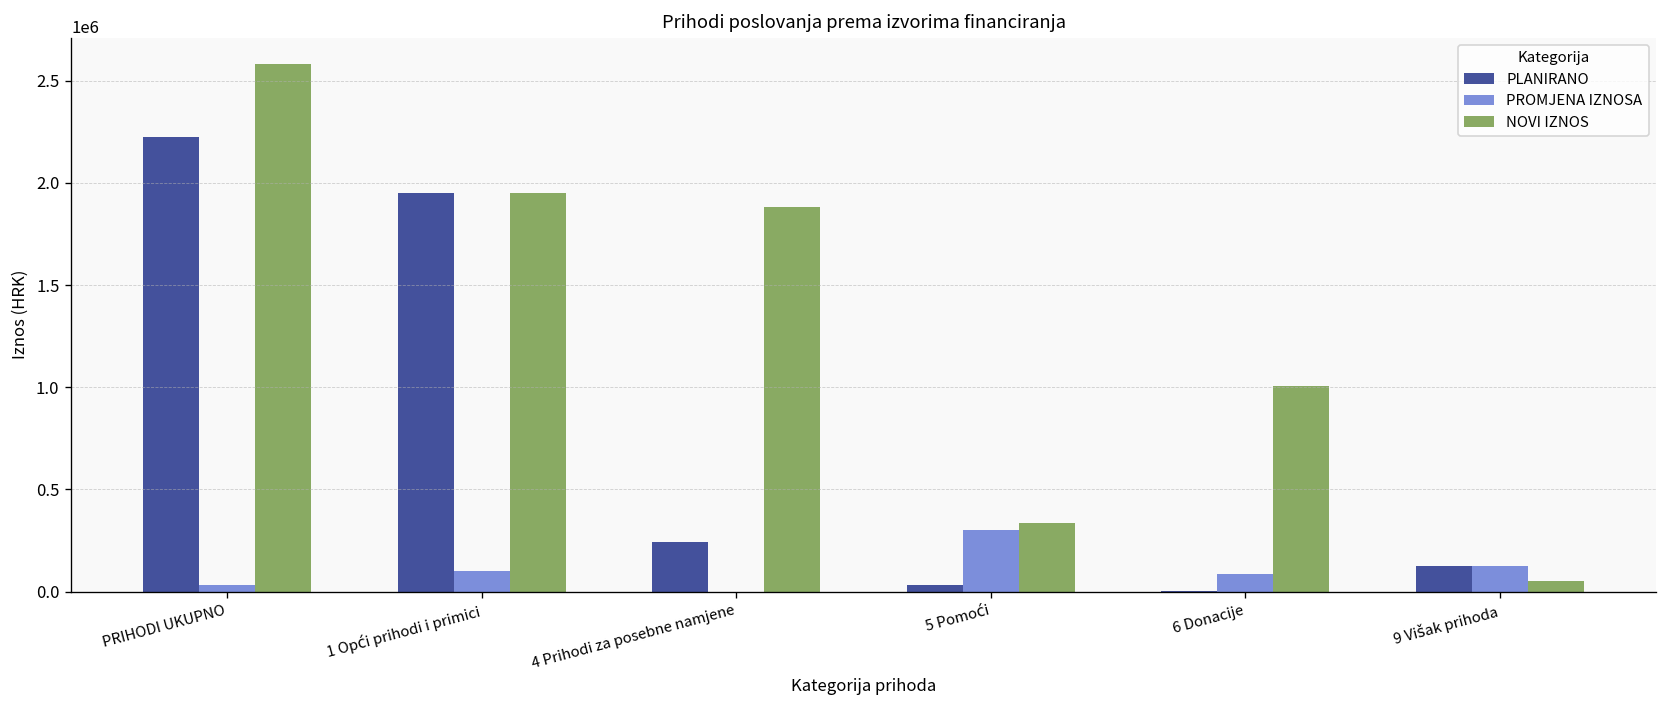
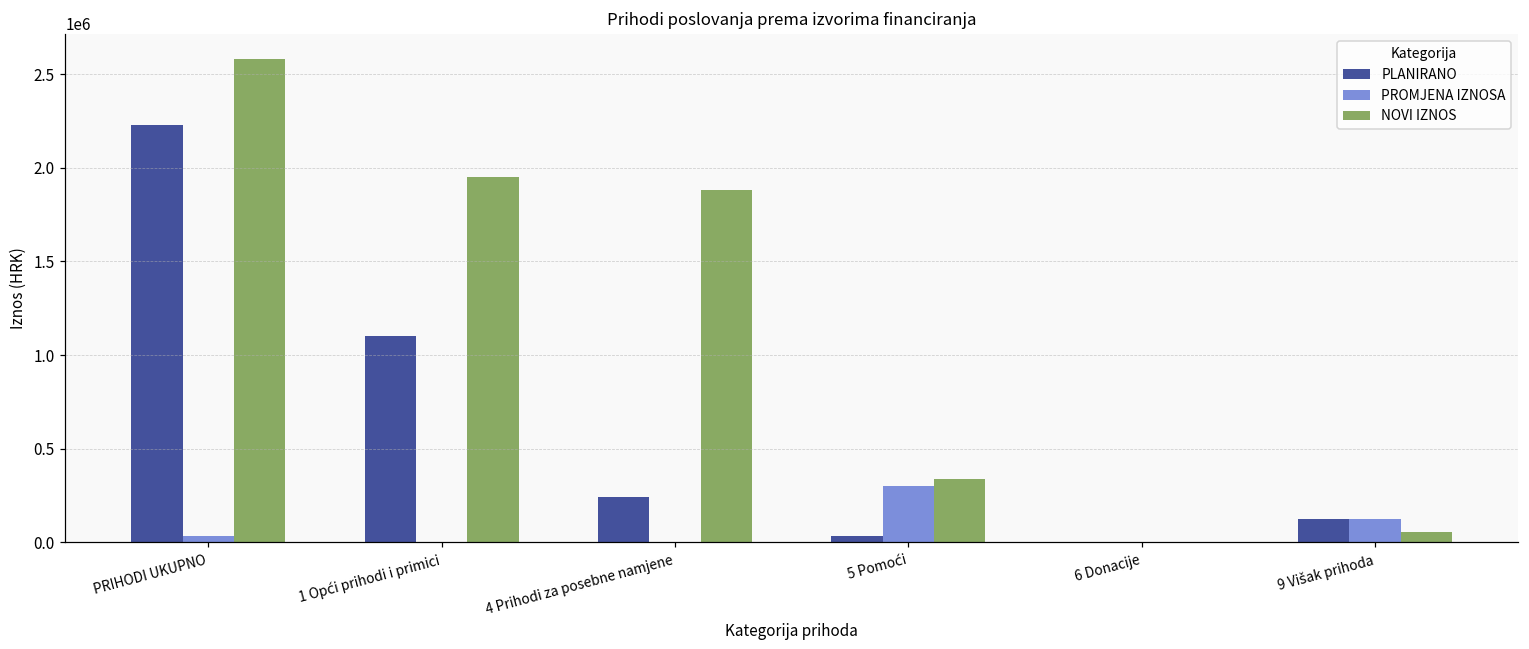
  {
    "PLANIRANO": {
      "PRIHODI UKUPNO": 2230000,
-     "1 Opći prihodi i primici": 1950000,
+     "1 Opći prihodi i primici": 1100000,
      "4 Prihodi za posebne namjene": 240000,
      "5 Pomoći": 30000,
      "9 Višak prihoda": 130000
    },
    "PROMJENA IZNOSA": {
      "PRIHODI UKUPNO": 30000,
-     "1 Opći prihodi i primici": 100000,
+     "1 Opći prihodi i primici": 0,
      "4 Prihodi za posebne namjene": 0,
      "5 Pomoći": 300000,
-     "6 Donacije": 90000,
+     "6 Donacije": 0,
      "9 Višak prihoda": 130000
    },
    "NOVI IZNOS": {
      "PRIHODI UKUPNO": 2580000,
      "1 Opći prihodi i primici": 1950000,
      "4 Prihodi za posebne namjene": 1880000,
      "5 Pomoći": 340000,
-     "6 Donacije": 1010000,
+     "6 Donacije": 0,
      "9 Višak prihoda": 50000
    }
  }
